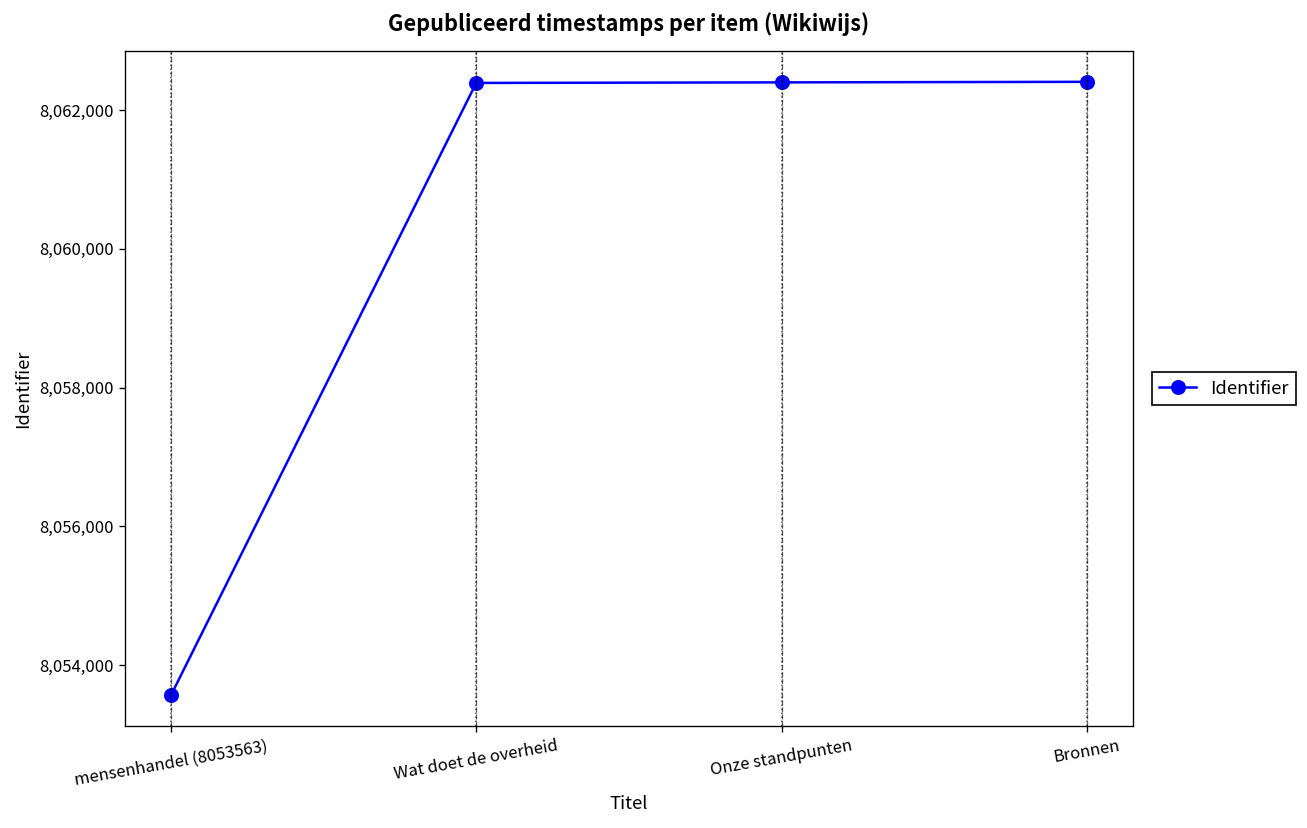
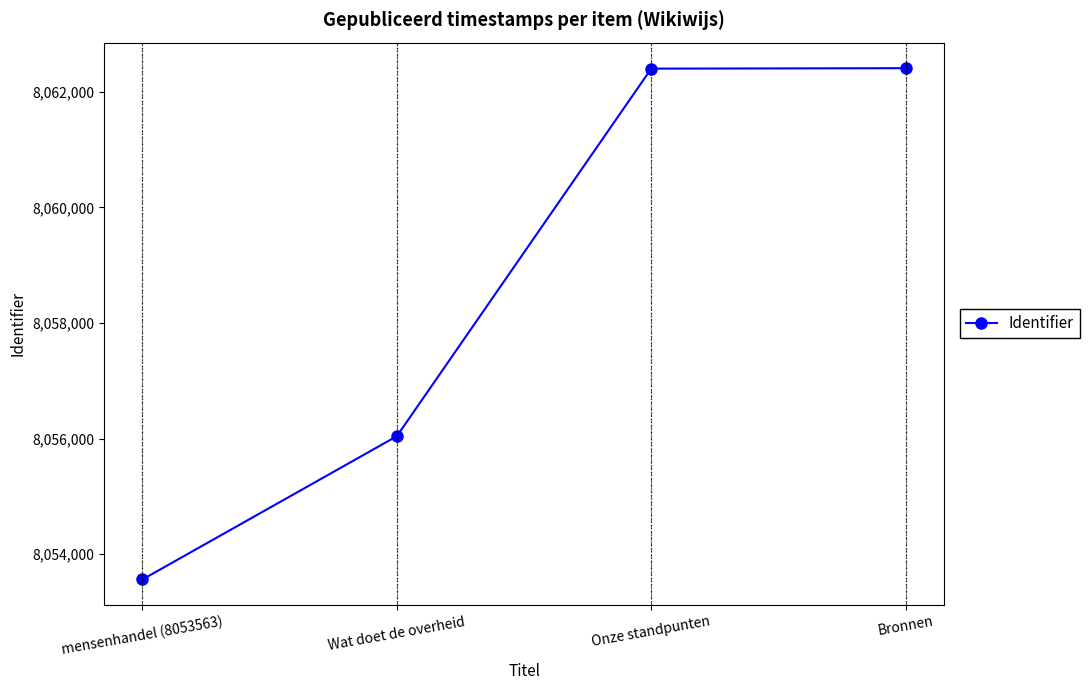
  {
    "mensenhandel (8053563)": "8,053,600",
-   "Wat doet de overheid": "8,062,400",
+   "Wat doet de overheid": "8,056,000",
    "Onze standpunten": "8,062,400",
    "Bronnen": "8,062,400"
  }
